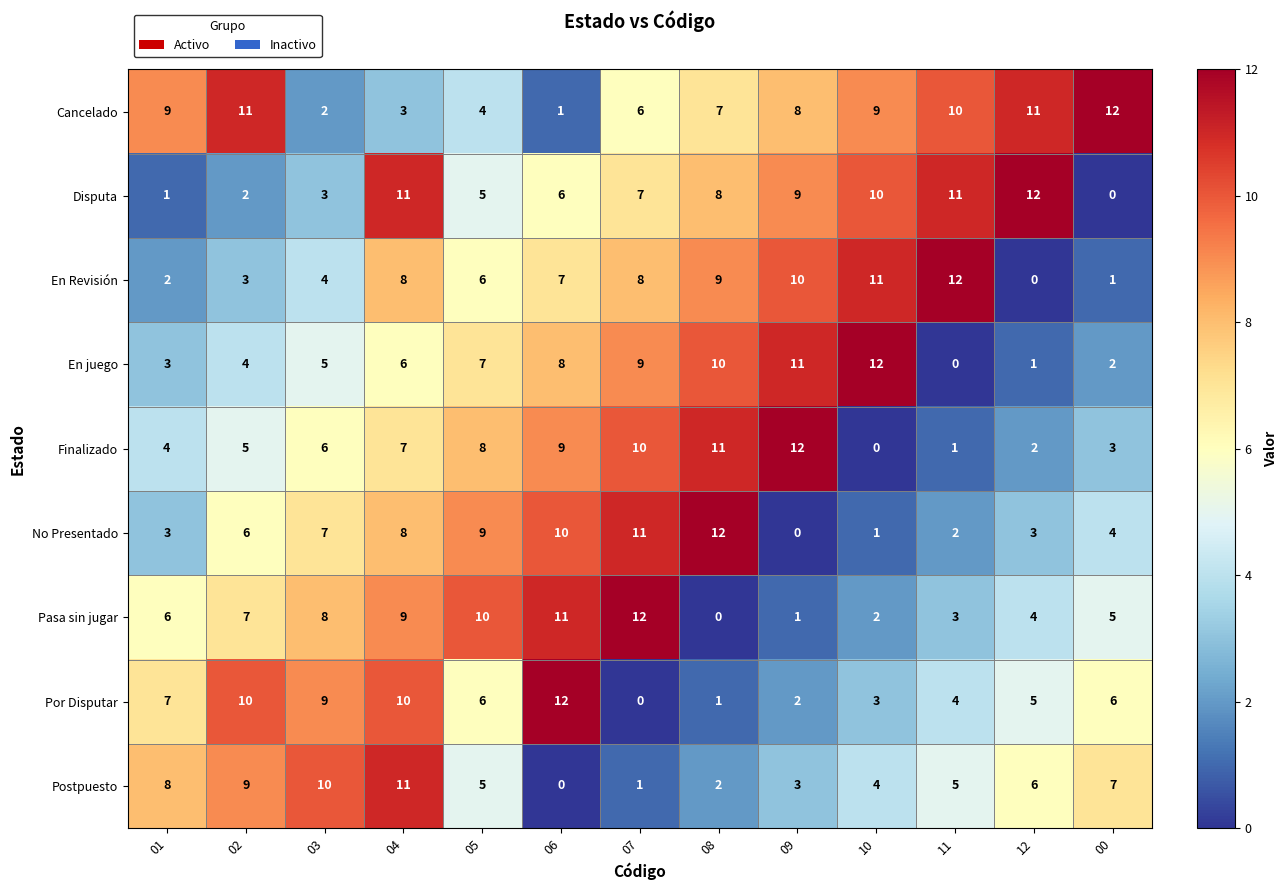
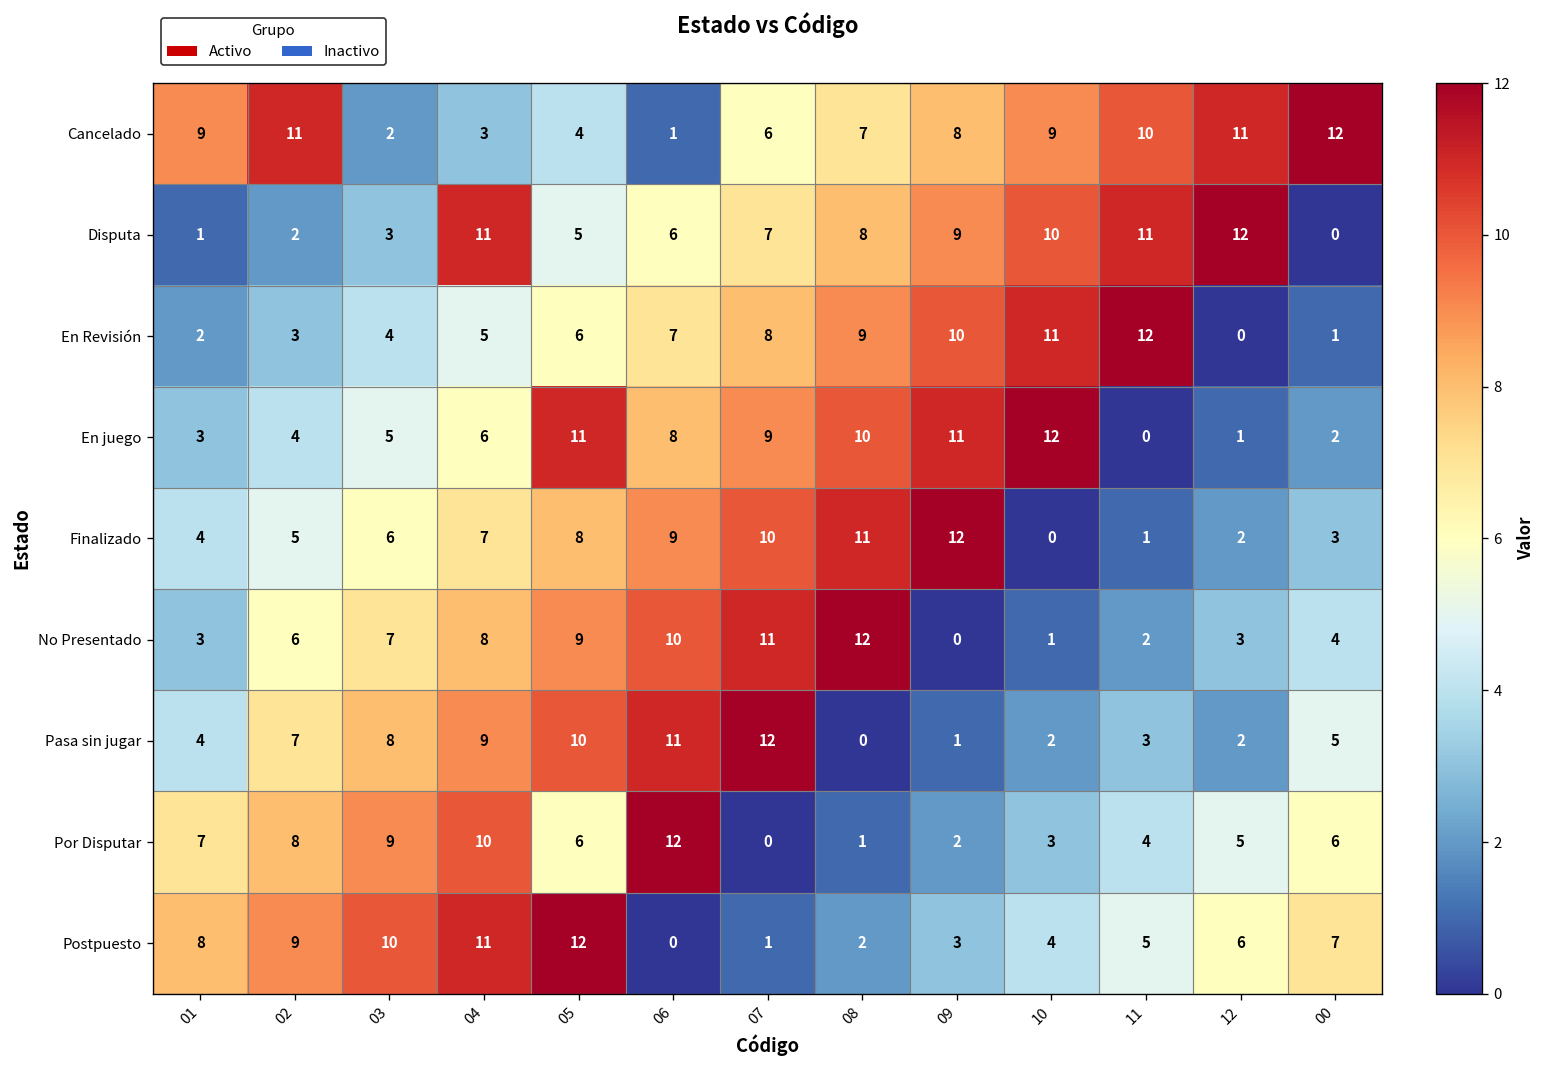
  {
    "Cancelado": {
      "01": 9,
      "02": 11,
      "03": 2,
      "04": 3,
      "05": 4,
      "06": 1,
      "07": 6,
      "08": 7,
      "09": 8,
      "10": 9,
      "11": 10,
      "12": 11,
      "00": 12
    },
    "Disputa": {
      "01": 1,
      "02": 2,
      "03": 3,
      "04": 11,
      "05": 5,
      "06": 6,
      "07": 7,
      "08": 8,
      "09": 9,
      "10": 10,
      "11": 11,
      "12": 12,
      "00": 0
    },
    "En Revisión": {
      "01": 2,
      "02": 3,
      "03": 4,
-     "04": 8,
+     "04": 5,
      "05": 6,
      "06": 7,
      "07": 8,
      "08": 9,
      "09": 10,
      "10": 11,
      "11": 12,
      "12": 0,
      "00": 1
    },
    "En juego": {
      "01": 3,
      "02": 4,
      "03": 5,
      "04": 6,
-     "05": 7,
+     "05": 11,
      "06": 8,
      "07": 9,
      "08": 10,
      "09": 11,
      "10": 12,
      "11": 0,
      "12": 1,
      "00": 2
    },
    "Finalizado": {
      "01": 4,
      "02": 5,
      "03": 6,
      "04": 7,
      "05": 8,
      "06": 9,
      "07": 10,
      "08": 11,
      "09": 12,
      "10": 0,
      "11": 1,
      "12": 2,
      "00": 3
    },
    "No Presentado": {
      "01": 3,
      "02": 6,
      "03": 7,
      "04": 8,
      "05": 9,
      "06": 10,
      "07": 11,
      "08": 12,
      "09": 0,
      "10": 1,
      "11": 2,
      "12": 3,
      "00": 4
    },
    "Pasa sin jugar": {
-     "01": 6,
+     "01": 4,
      "02": 7,
      "03": 8,
      "04": 9,
      "05": 10,
      "06": 11,
      "07": 12,
      "08": 0,
      "09": 1,
      "10": 2,
      "11": 3,
-     "12": 4,
+     "12": 2,
      "00": 5
    },
    "Por Disputar": {
      "01": 7,
-     "02": 10,
+     "02": 8,
      "03": 9,
      "04": 10,
      "05": 6,
      "06": 12,
      "07": 0,
      "08": 1,
      "09": 2,
      "10": 3,
      "11": 4,
      "12": 5,
      "00": 6
    },
    "Postpuesto": {
      "01": 8,
      "02": 9,
      "03": 10,
      "04": 11,
-     "05": 5,
+     "05": 12,
      "06": 0,
      "07": 1,
      "08": 2,
      "09": 3,
      "10": 4,
      "11": 5,
      "12": 6,
      "00": 7
    }
  }
